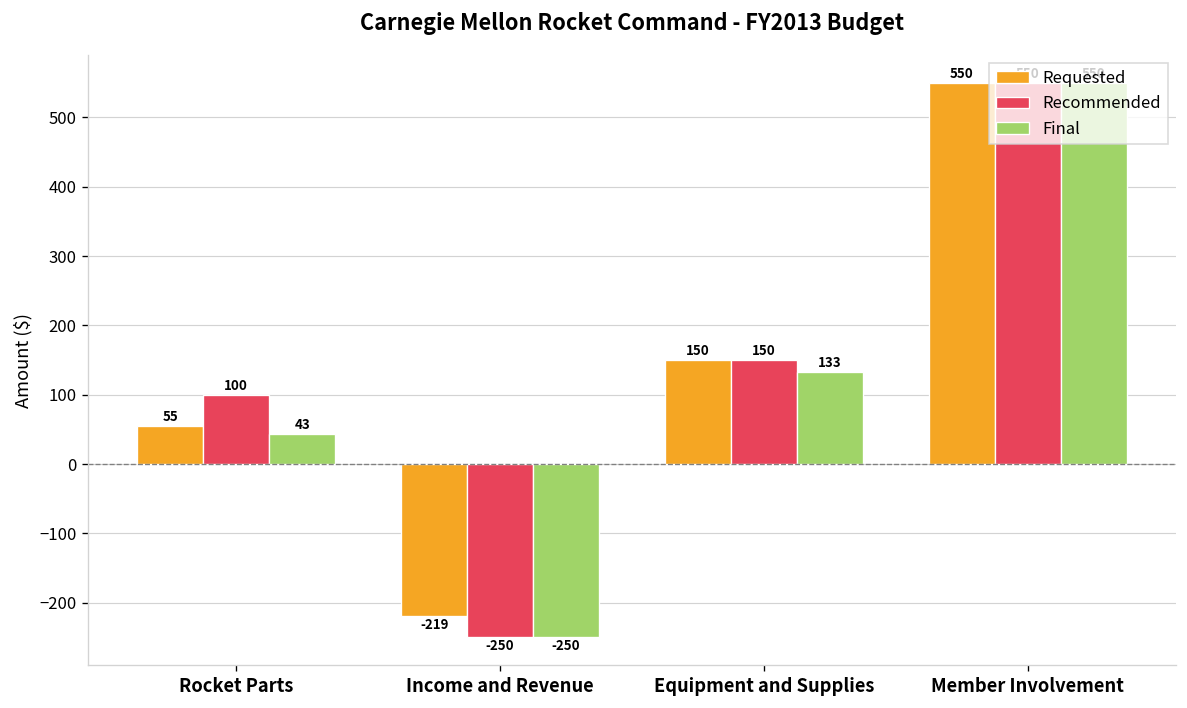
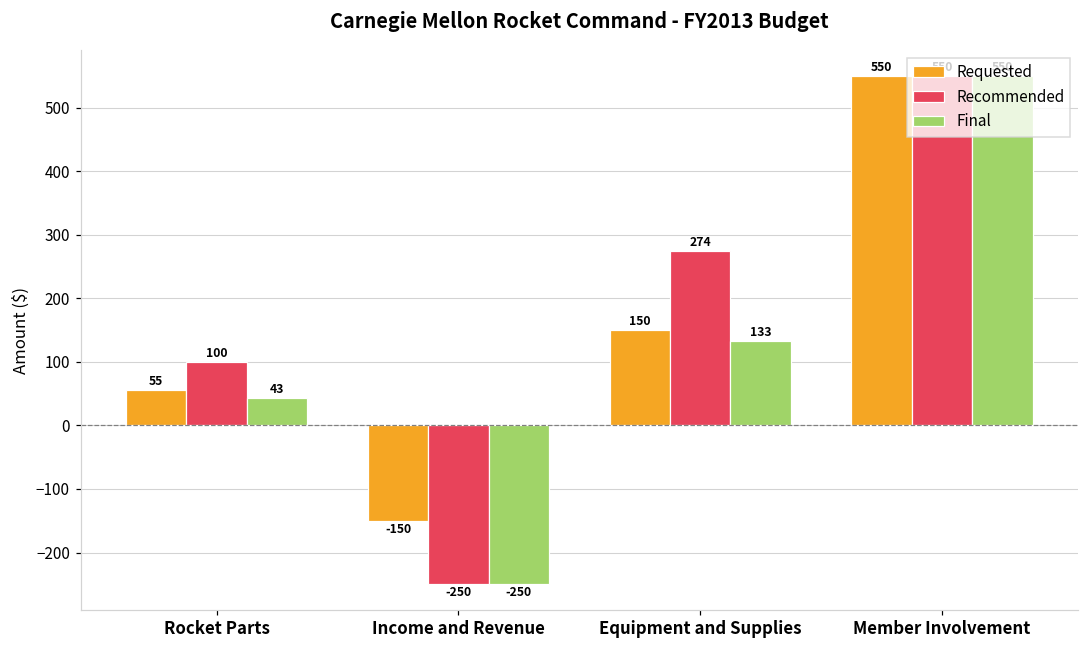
  {
    "Requested": {
      "Rocket Parts": 55,
-     "Income and Revenue": -219,
+     "Income and Revenue": -150,
      "Equipment and Supplies": 150,
      "Member Involvement": 550
    },
    "Recommended": {
      "Rocket Parts": 100,
      "Income and Revenue": -250,
-     "Equipment and Supplies": 150
+     "Equipment and Supplies": 274
    },
    "Final": {
      "Rocket Parts": 43,
      "Income and Revenue": -250,
      "Equipment and Supplies": 133
    }
  }
